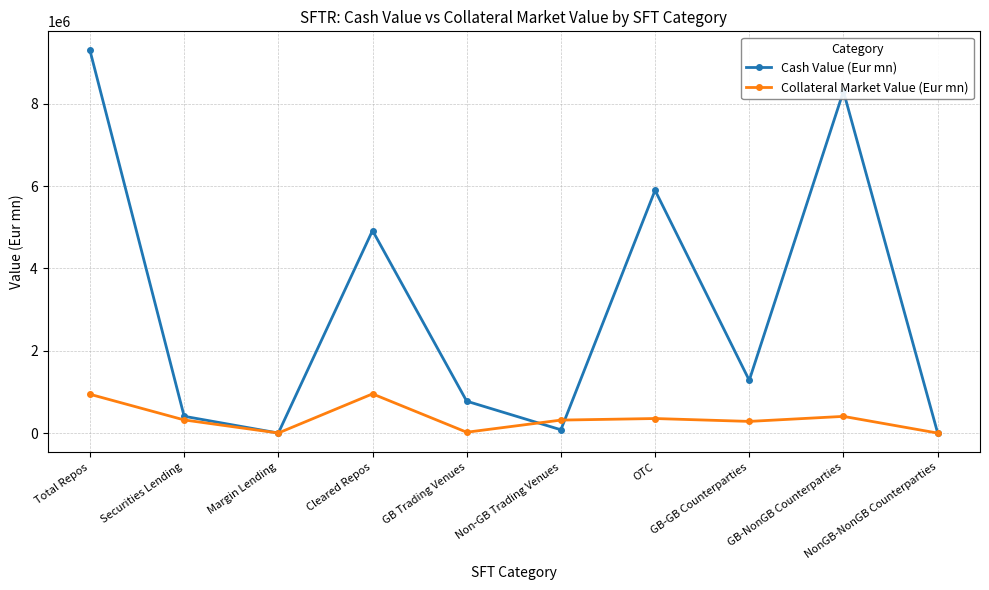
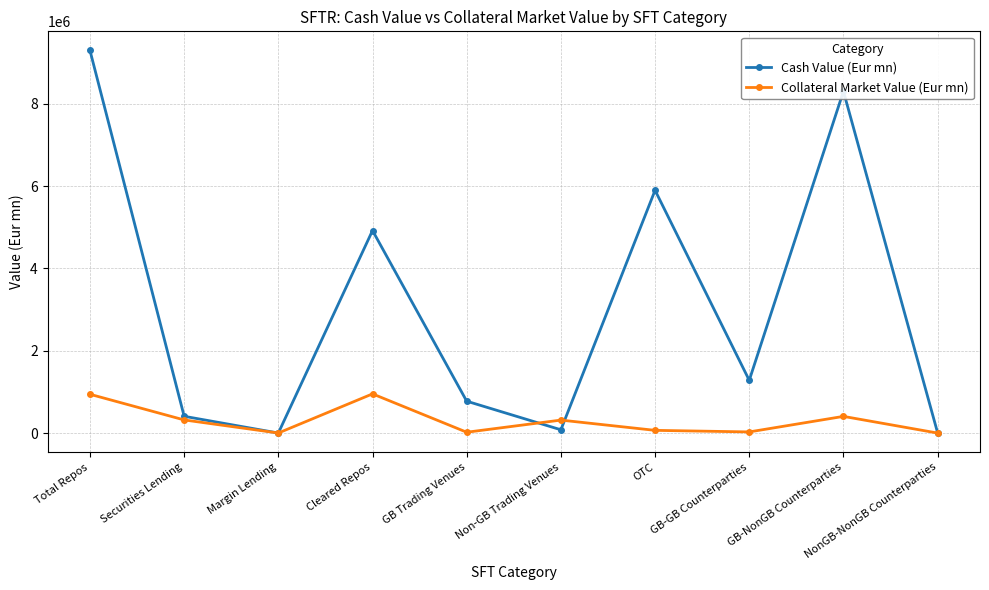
  {
    "Cash Value (Eur mn)": {
      "Total Repos": 9300000,
      "Securities Lending": 400000,
      "Cleared Repos": 4900000,
      "GB Trading Venues": 800000,
      "Non-GB Trading Venues": 100000,
      "OTC": 5900000,
      "GB-GB Counterparties": 1300000
    },
    "Collateral Market Value (Eur mn)": {
      "Total Repos": 900000,
      "Securities Lending": 300000,
      "Cleared Repos": 1000000,
      "GB Trading Venues": 0,
      "Non-GB Trading Venues": 300000,
-     "OTC": 400000,
-     "GB-GB Counterparties": 300000,
+     "OTC": 100000,
+     "GB-GB Counterparties": 0,
      "GB-NonGB Counterparties": 400000
    }
  }
